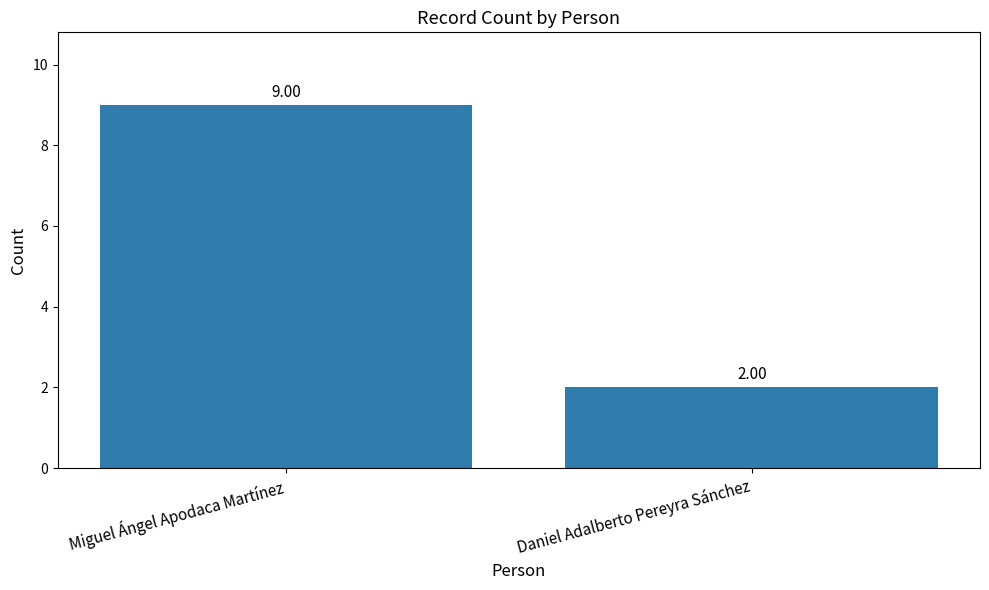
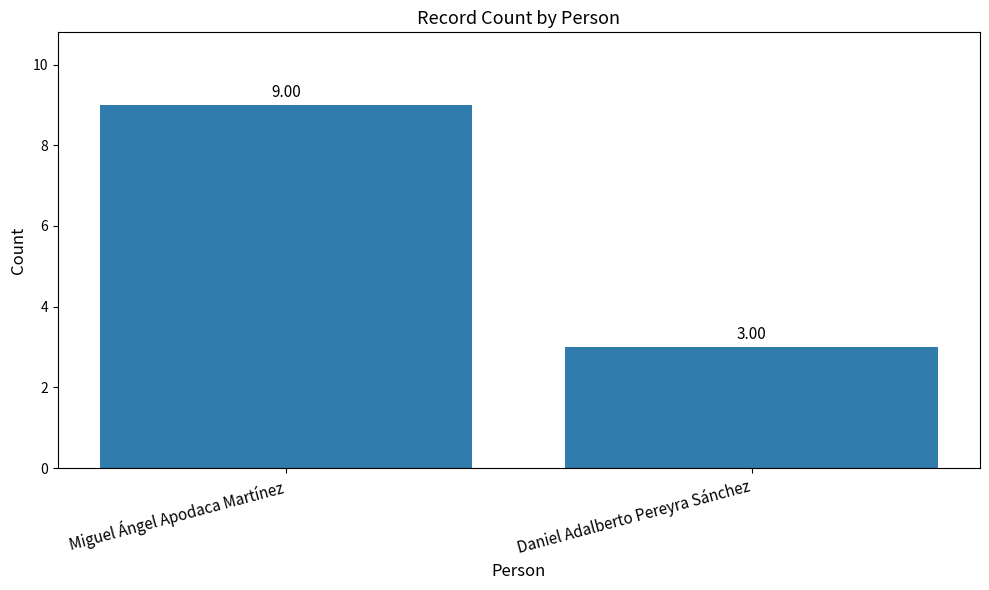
  {
    "Miguel Ángel Apodaca Martínez": 9.00,
-   "Daniel Adalberto Pereyra Sánchez": 2.00
+   "Daniel Adalberto Pereyra Sánchez": 3.00
  }
